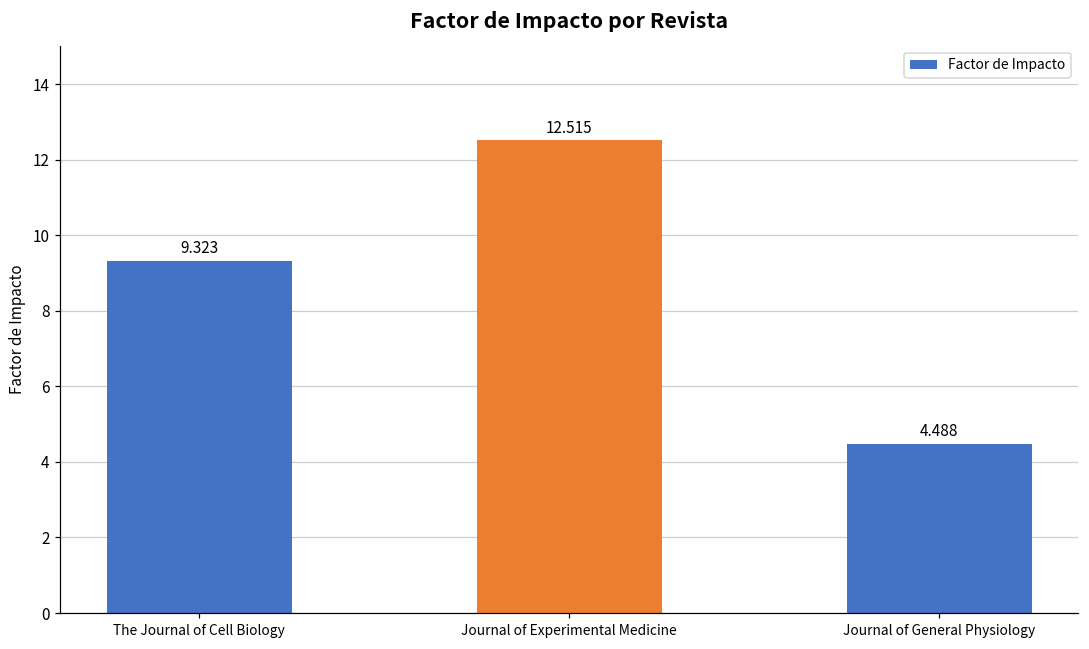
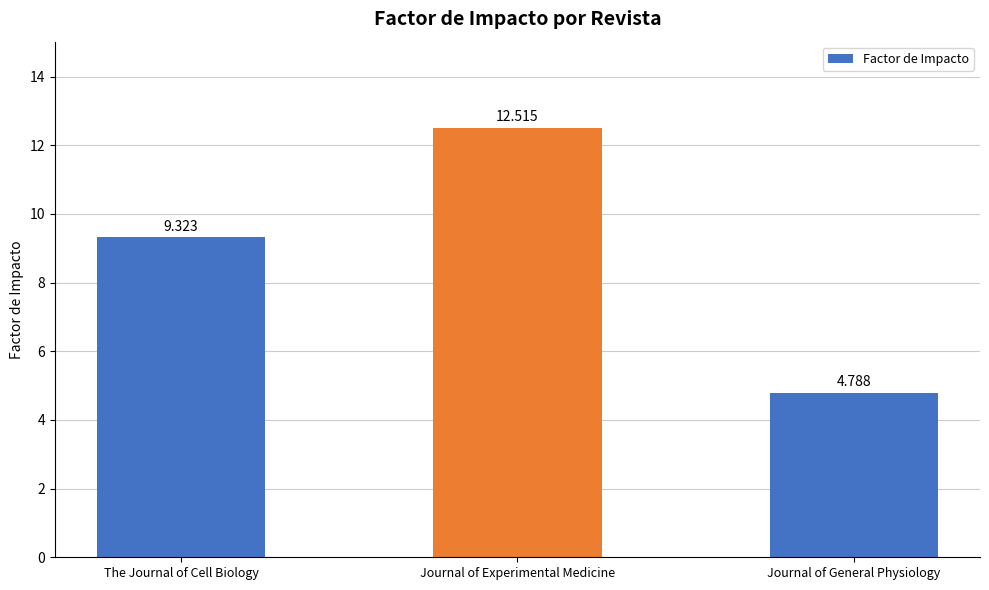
  {
    "The Journal of Cell Biology": 9.323,
    "Journal of Experimental Medicine": 12.515,
-   "Journal of General Physiology": 4.488
+   "Journal of General Physiology": 4.788
  }
